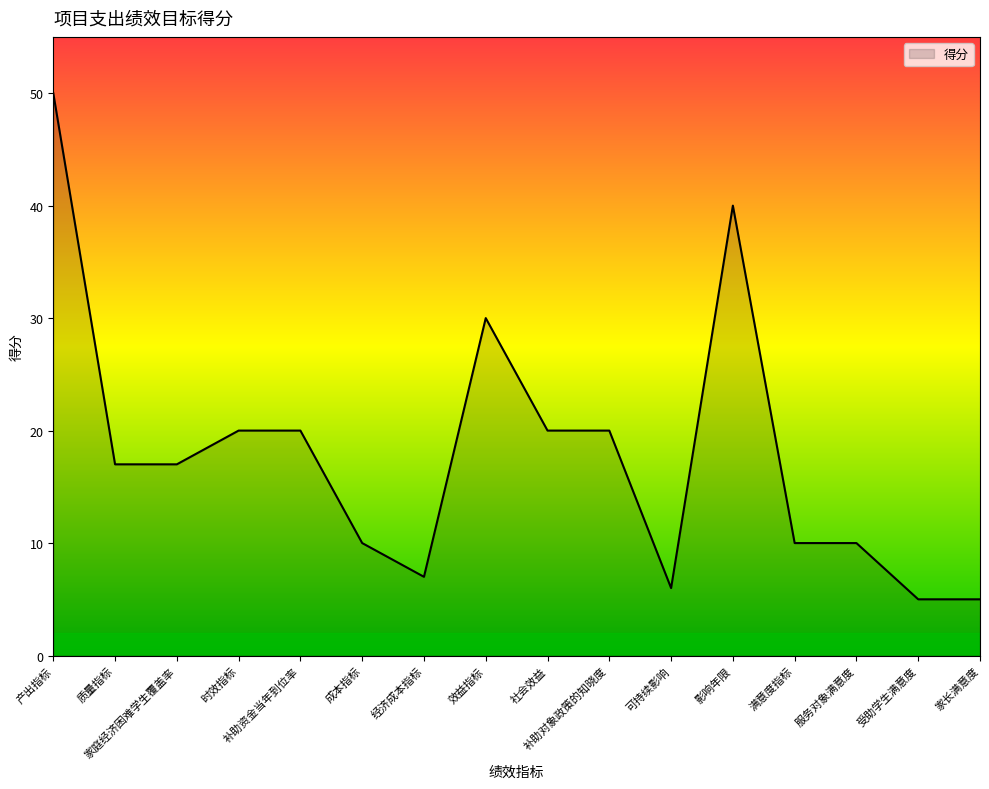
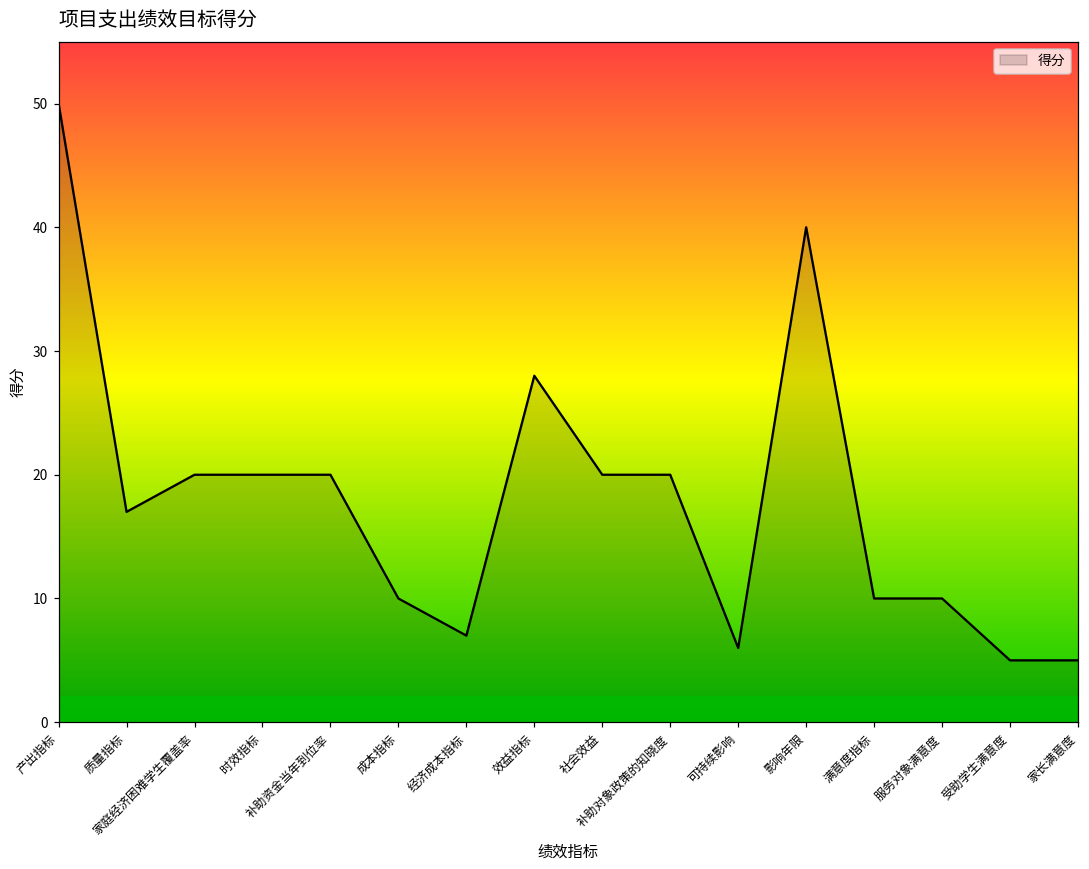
  {
    "产出指标": 50,
    "质量指标": 17,
-   "家庭经济困难学生覆盖率": 17,
+   "家庭经济困难学生覆盖率": 20,
    "时效指标": 20,
    "补助资金当年到位率": 20,
    "成本指标": 10,
    "经济成本指标": 7,
-   "效益指标": 30,
+   "效益指标": 28,
    "社会效益": 20,
    "补助对象政策的知晓度": 20,
    "可持续影响": 6,
    "影响年限": 40,
    "满意度指标": 10,
    "服务对象满意度": 10,
    "受助学生满意度": 5,
    "家长满意度": 5
  }
